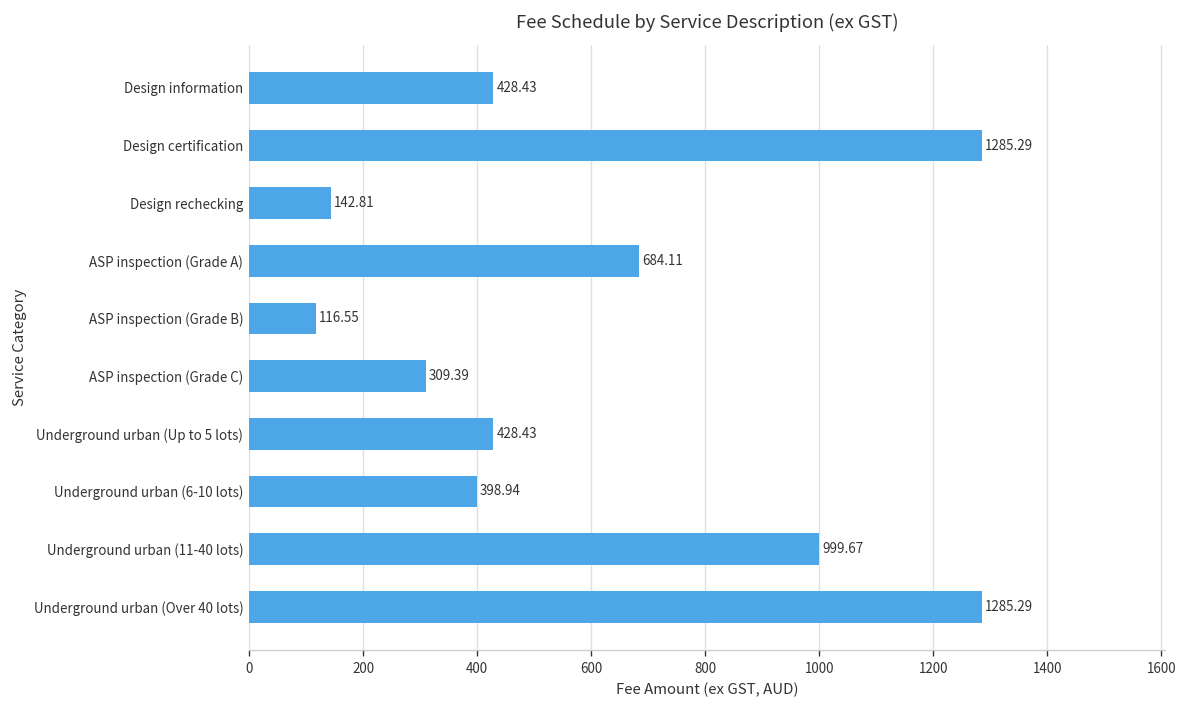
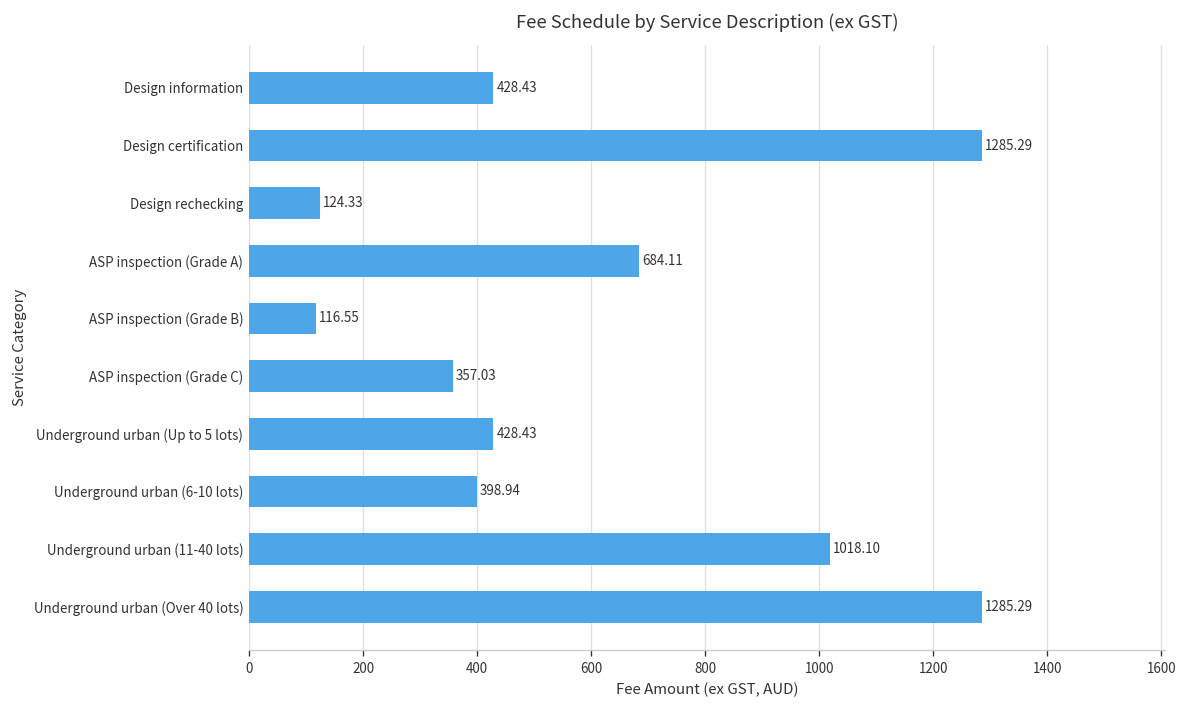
  {
    "Design information": 428.43,
    "Design certification": 1285.29,
-   "Design rechecking": 142.81,
+   "Design rechecking": 124.33,
    "ASP inspection (Grade A)": 684.11,
    "ASP inspection (Grade B)": 116.55,
-   "ASP inspection (Grade C)": 309.39,
+   "ASP inspection (Grade C)": 357.03,
    "Underground urban (Up to 5 lots)": 428.43,
    "Underground urban (6-10 lots)": 398.94,
-   "Underground urban (11-40 lots)": 999.67,
+   "Underground urban (11-40 lots)": 1018.10,
    "Underground urban (Over 40 lots)": 1285.29
  }
